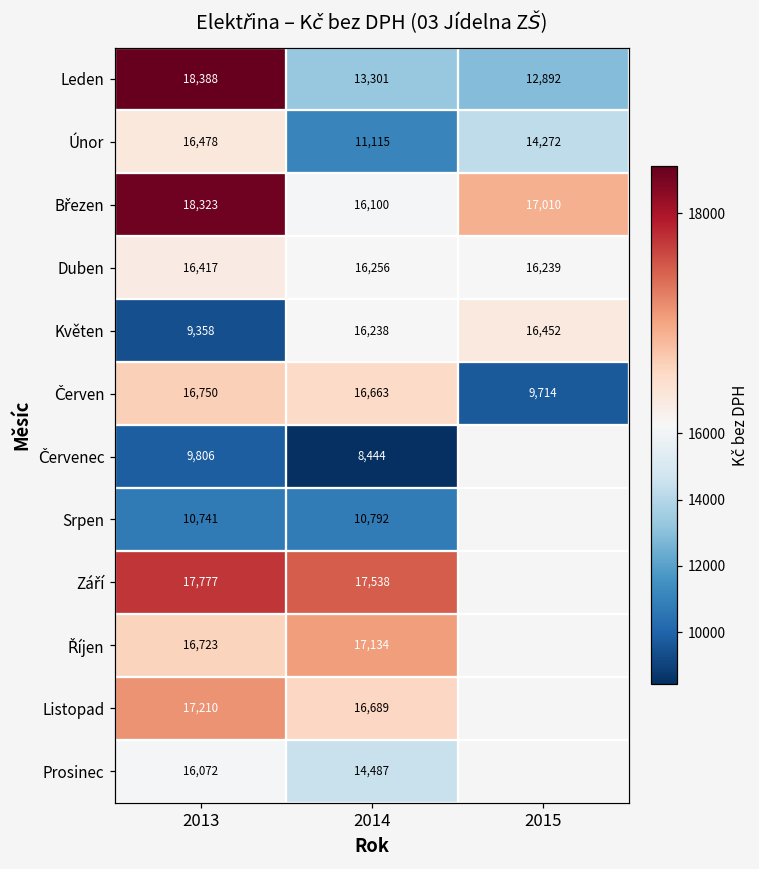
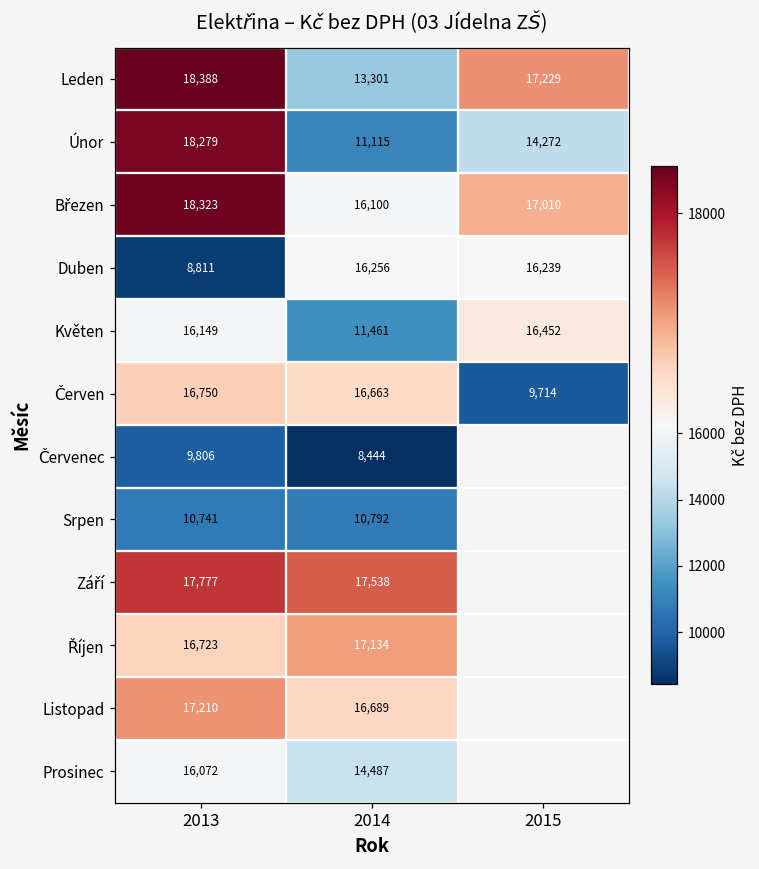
  {
    "Leden": {
      "2013": "18,388",
      "2014": "13,301",
-     "2015": "12,892"
+     "2015": "17,229"
    },
    "Únor": {
-     "2013": "16,478",
+     "2013": "18,279",
      "2014": "11,115",
      "2015": "14,272"
    },
    "Březen": {
      "2013": "18,323",
      "2014": "16,100",
      "2015": "17,010"
    },
    "Duben": {
-     "2013": "16,417",
+     "2013": "8,811",
      "2014": "16,256",
      "2015": "16,239"
    },
    "Květen": {
-     "2013": "9,358",
-     "2014": "16,238",
+     "2013": "16,149",
+     "2014": "11,461",
      "2015": "16,452"
    },
    "Červen": {
      "2013": "16,750",
      "2014": "16,663",
      "2015": "9,714"
    },
    "Červenec": {
      "2013": "9,806",
      "2014": "8,444"
    },
    "Srpen": {
      "2013": "10,741",
      "2014": "10,792"
    },
    "Září": {
      "2013": "17,777",
      "2014": "17,538"
    },
    "Říjen": {
      "2013": "16,723",
      "2014": "17,134"
    },
    "Listopad": {
      "2013": "17,210",
      "2014": "16,689"
    },
    "Prosinec": {
      "2013": "16,072",
      "2014": "14,487"
    }
  }
